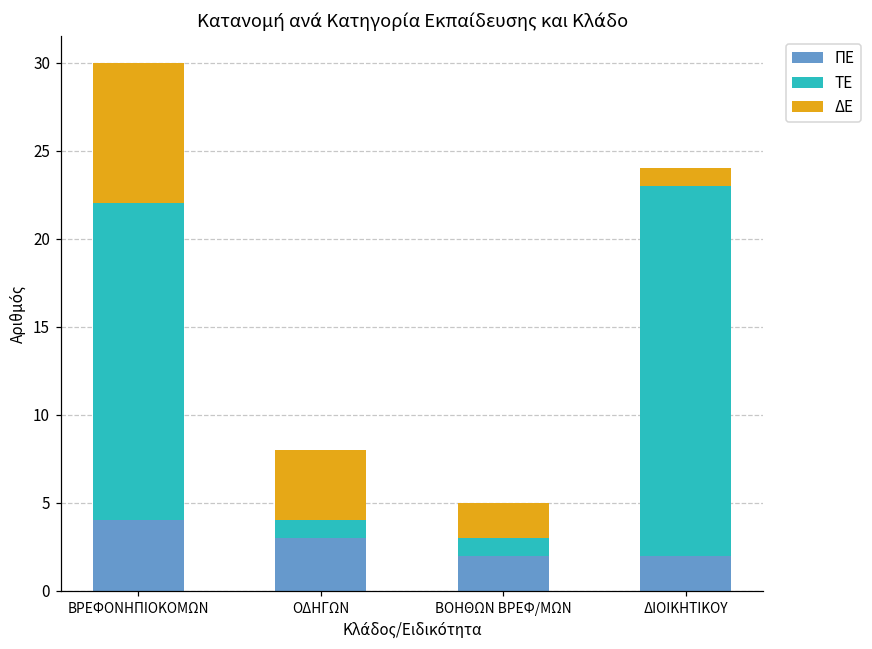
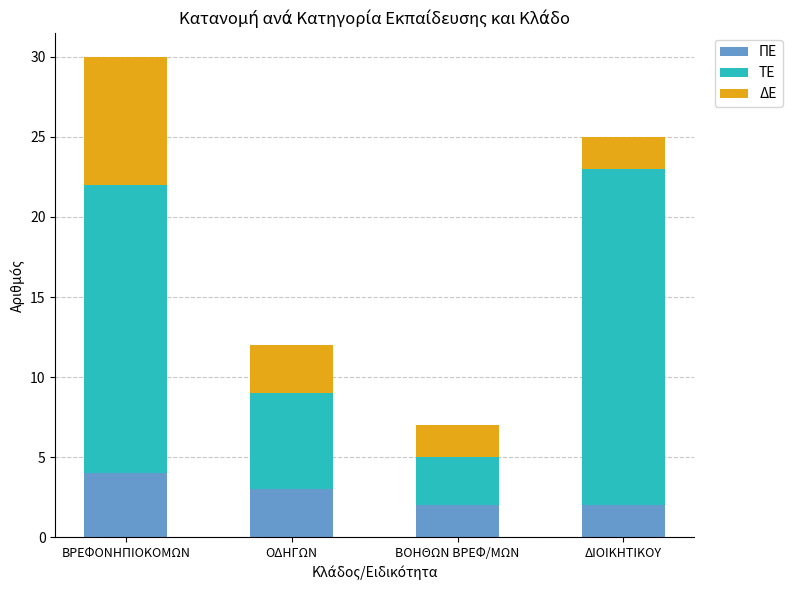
  {
    "ΠΕ": {
      "ΒΡΕΦΟΝΗΠΙΟΚΟΜΩΝ": 4,
      "ΟΔΗΓΩΝ": 3,
      "ΒΟΗΘΩΝ ΒΡΕΦ/ΜΩΝ": 2,
      "ΔΙΟΙΚΗΤΙΚΟΥ": 2
    },
    "ΤΕ": {
      "ΒΡΕΦΟΝΗΠΙΟΚΟΜΩΝ": 18,
-     "ΟΔΗΓΩΝ": 1,
-     "ΒΟΗΘΩΝ ΒΡΕΦ/ΜΩΝ": 1,
+     "ΟΔΗΓΩΝ": 6,
+     "ΒΟΗΘΩΝ ΒΡΕΦ/ΜΩΝ": 3,
      "ΔΙΟΙΚΗΤΙΚΟΥ": 21
    },
    "ΔΕ": {
      "ΒΡΕΦΟΝΗΠΙΟΚΟΜΩΝ": 8,
-     "ΟΔΗΓΩΝ": 4,
+     "ΟΔΗΓΩΝ": 3,
      "ΒΟΗΘΩΝ ΒΡΕΦ/ΜΩΝ": 2,
-     "ΔΙΟΙΚΗΤΙΚΟΥ": 1
+     "ΔΙΟΙΚΗΤΙΚΟΥ": 2
    }
  }
